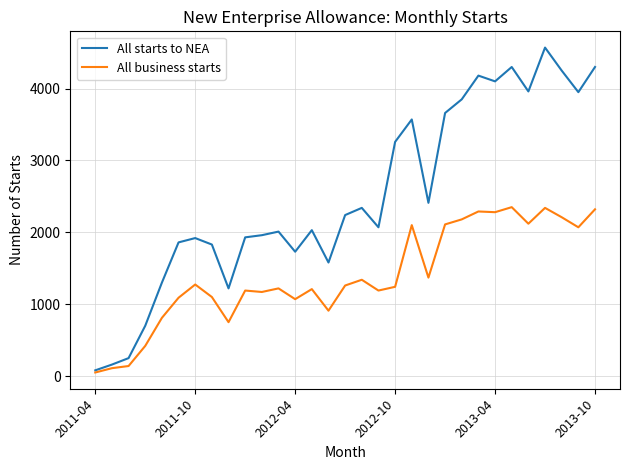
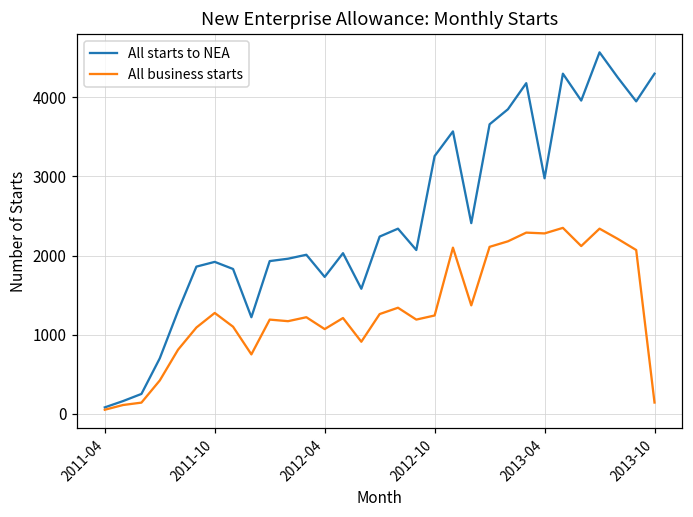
  {
    "All starts to NEA": {
      "2011-10": 1900,
      "2012-04": 1700,
      "2012-10": 3300,
-     "2013-04": 4100,
+     "2013-04": 3000,
      "2013-10": 4300
    },
    "All business starts": {
      "2011-10": 1300,
      "2012-04": 1100,
      "2012-10": 1200,
      "2013-04": 2300,
-     "2013-10": 2300
+     "2013-10": 100
    }
  }
